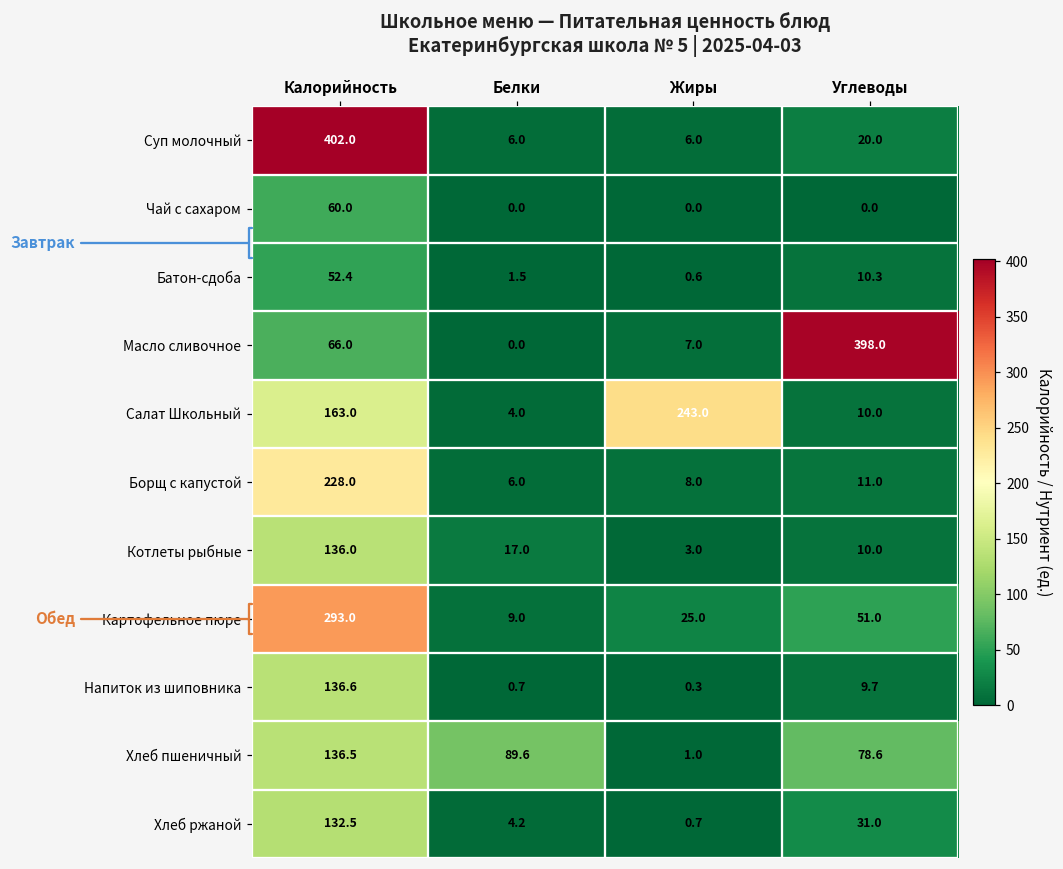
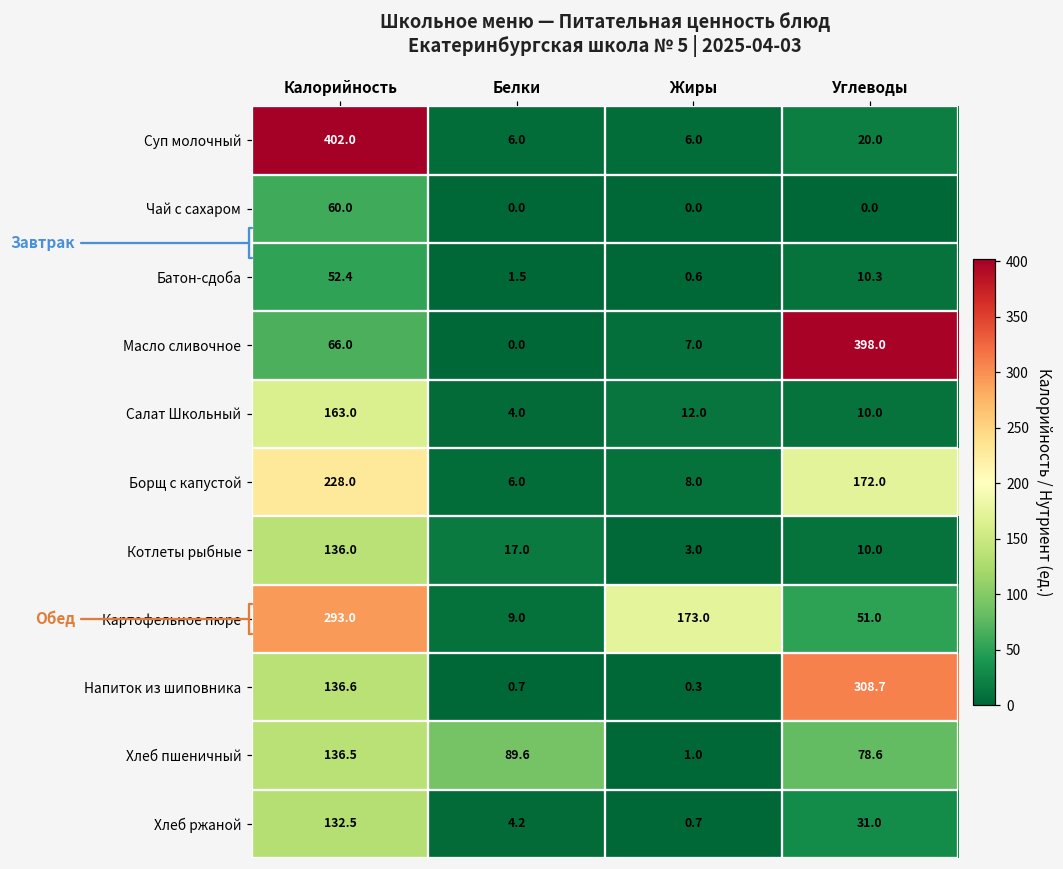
  {
    "Суп молочный": {
      "Калорийность": 402.0,
      "Белки": 6.0,
      "Жиры": 6.0,
      "Углеводы": 20.0
    },
    "Чай с сахаром": {
      "Калорийность": 60.0,
      "Белки": 0.0,
      "Жиры": 0.0,
      "Углеводы": 0.0
    },
    "Батон-сдоба": {
      "Калорийность": 52.4,
      "Белки": 1.5,
      "Жиры": 0.6,
      "Углеводы": 10.3
    },
    "Масло сливочное": {
      "Калорийность": 66.0,
      "Белки": 0.0,
      "Жиры": 7.0,
      "Углеводы": 398.0
    },
    "Салат Школьный": {
      "Калорийность": 163.0,
      "Белки": 4.0,
-     "Жиры": 243.0,
+     "Жиры": 12.0,
      "Углеводы": 10.0
    },
    "Борщ с капустой": {
      "Калорийность": 228.0,
      "Белки": 6.0,
      "Жиры": 8.0,
-     "Углеводы": 11.0
+     "Углеводы": 172.0
    },
    "Котлеты рыбные": {
      "Калорийность": 136.0,
      "Белки": 17.0,
      "Жиры": 3.0,
      "Углеводы": 10.0
    },
    "Картофельное пюре": {
      "Калорийность": 293.0,
      "Белки": 9.0,
-     "Жиры": 25.0,
+     "Жиры": 173.0,
      "Углеводы": 51.0
    },
    "Напиток из шиповника": {
      "Калорийность": 136.6,
      "Белки": 0.7,
      "Жиры": 0.3,
-     "Углеводы": 9.7
+     "Углеводы": 308.7
    },
    "Хлеб пшеничный": {
      "Калорийность": 136.5,
      "Белки": 89.6,
      "Жиры": 1.0,
      "Углеводы": 78.6
    },
    "Хлеб ржаной": {
      "Калорийность": 132.5,
      "Белки": 4.2,
      "Жиры": 0.7,
      "Углеводы": 31.0
    }
  }
